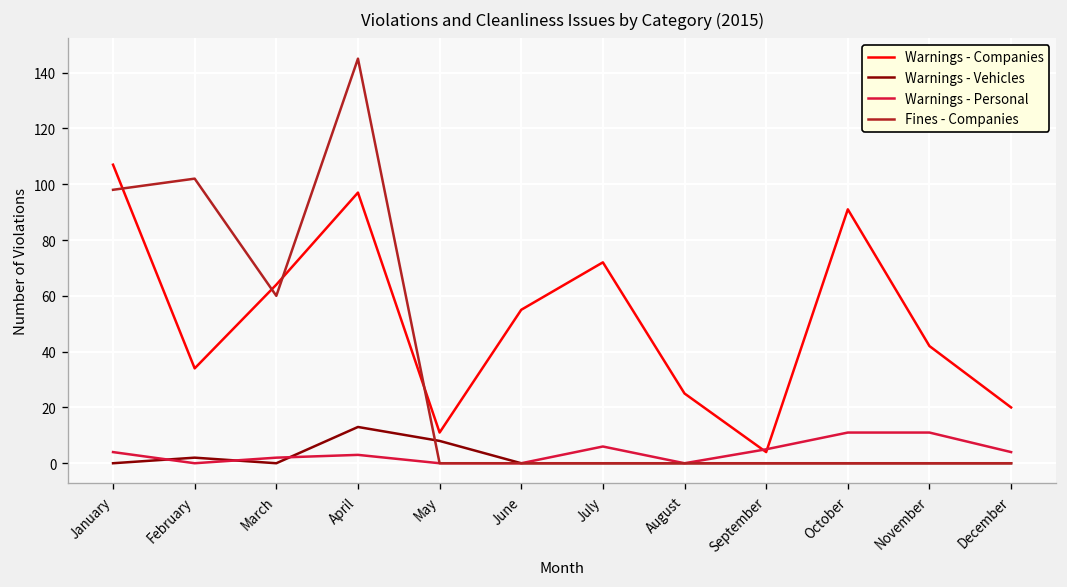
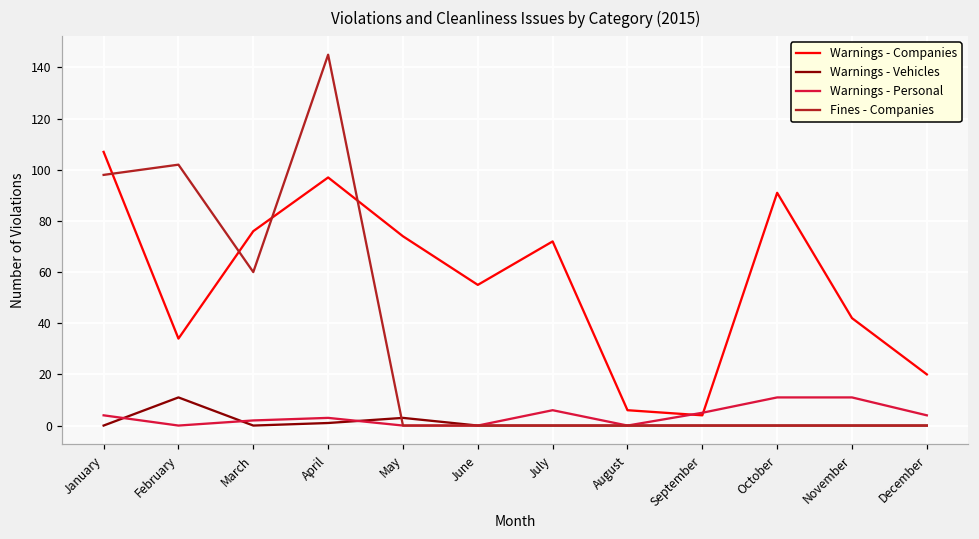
  {
    "Warnings - Companies": {
      "January": 107,
      "February": 34,
-     "March": 64,
+     "March": 76,
      "April": 97,
-     "May": 11,
+     "May": 74,
      "June": 55,
      "July": 72,
-     "August": 25,
+     "August": 6,
      "October": 91,
      "November": 42,
      "December": 20
    },
    "Warnings - Vehicles": {
      "January": 0,
-     "February": 2,
+     "February": 11,
      "March": 0,
-     "April": 13,
-     "May": 8
+     "April": 1,
+     "May": 3
    }
  }
